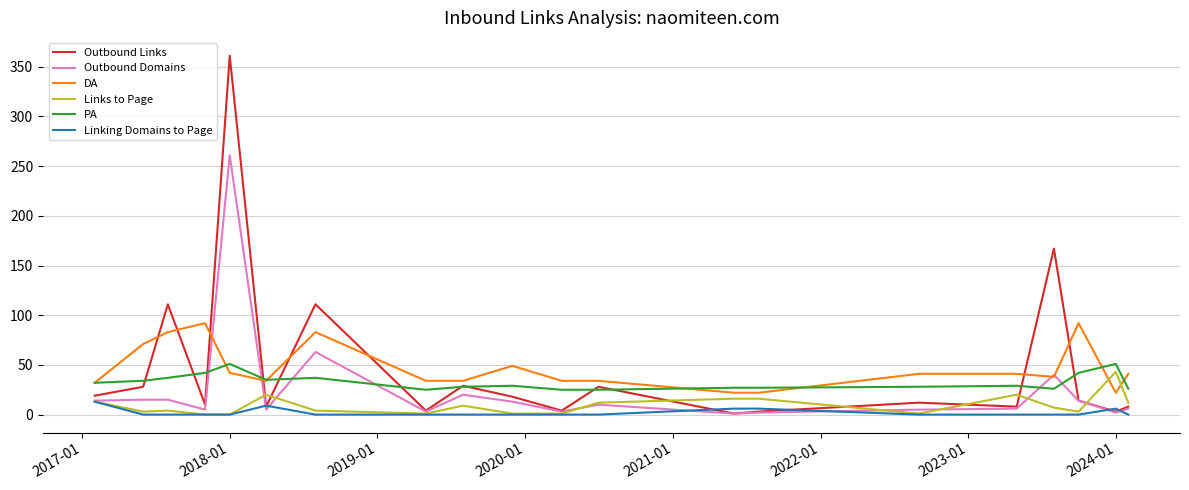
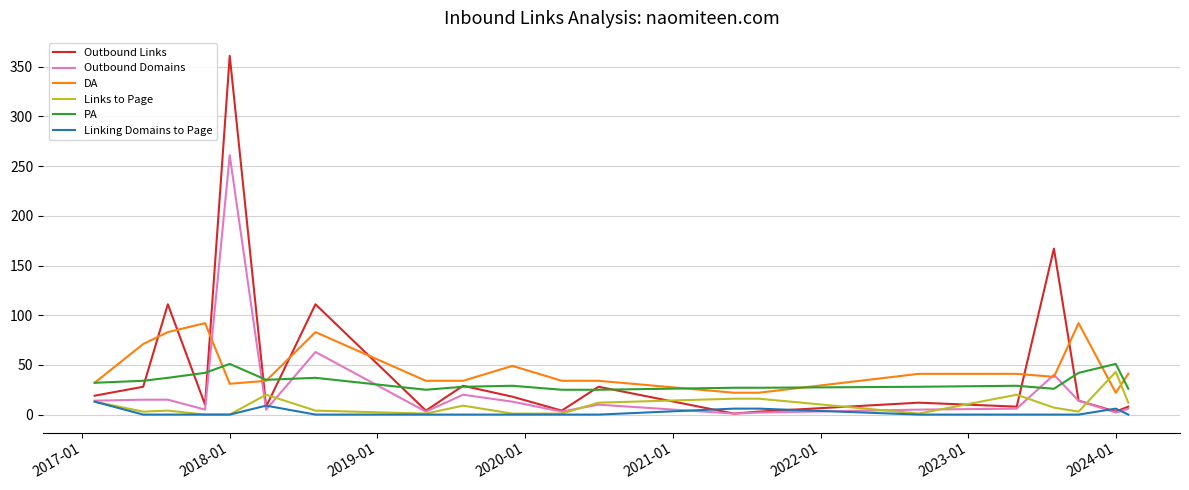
  {
    "Outbound Links": {
      "2018-01": 360
    },
    "Outbound Domains": {
      "2018-01": 260
    },
    "DA": {
-     "2018-01": 40,
+     "2018-01": 30,
      "2024-01": 20
    },
    "Links to Page": {
      "2024-01": 40
    },
    "PA": {
      "2018-01": 50,
      "2024-01": 50
    },
    "Linking Domains to Page": {
      "2024-01": 10
    }
  }
